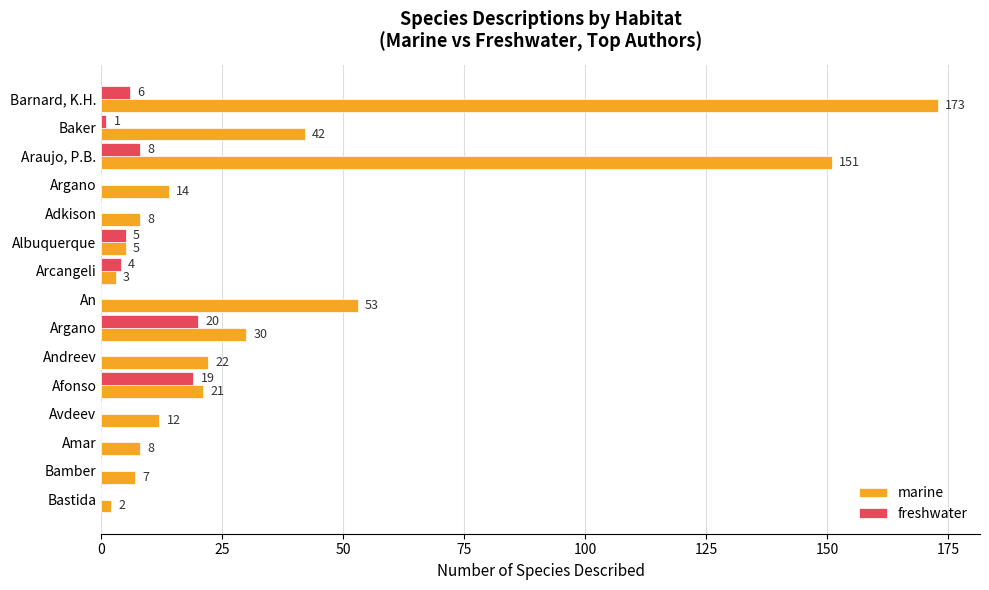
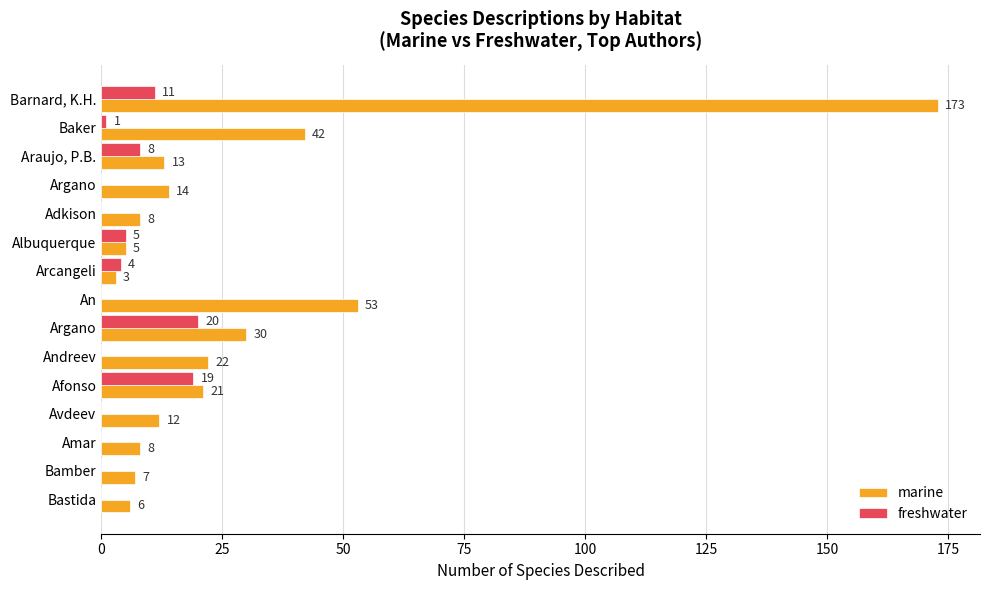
  {
    "marine": {
      "Barnard, K.H.": 173,
      "Baker": 42,
-     "Araujo, P.B.": 151,
+     "Araujo, P.B.": 13,
      "Adkison": 8,
      "Albuquerque": 5,
      "Arcangeli": 3,
      "An": 53,
      "Andreev": 22,
      "Afonso": 21,
      "Avdeev": 12,
      "Amar": 8,
      "Bamber": 7,
-     "Bastida": 2
+     "Bastida": 6
    },
    "freshwater": {
-     "Barnard, K.H.": 6,
+     "Barnard, K.H.": 11,
      "Baker": 1,
      "Araujo, P.B.": 8,
      "Albuquerque": 5,
      "Arcangeli": 4,
      "Afonso": 19
    }
  }
